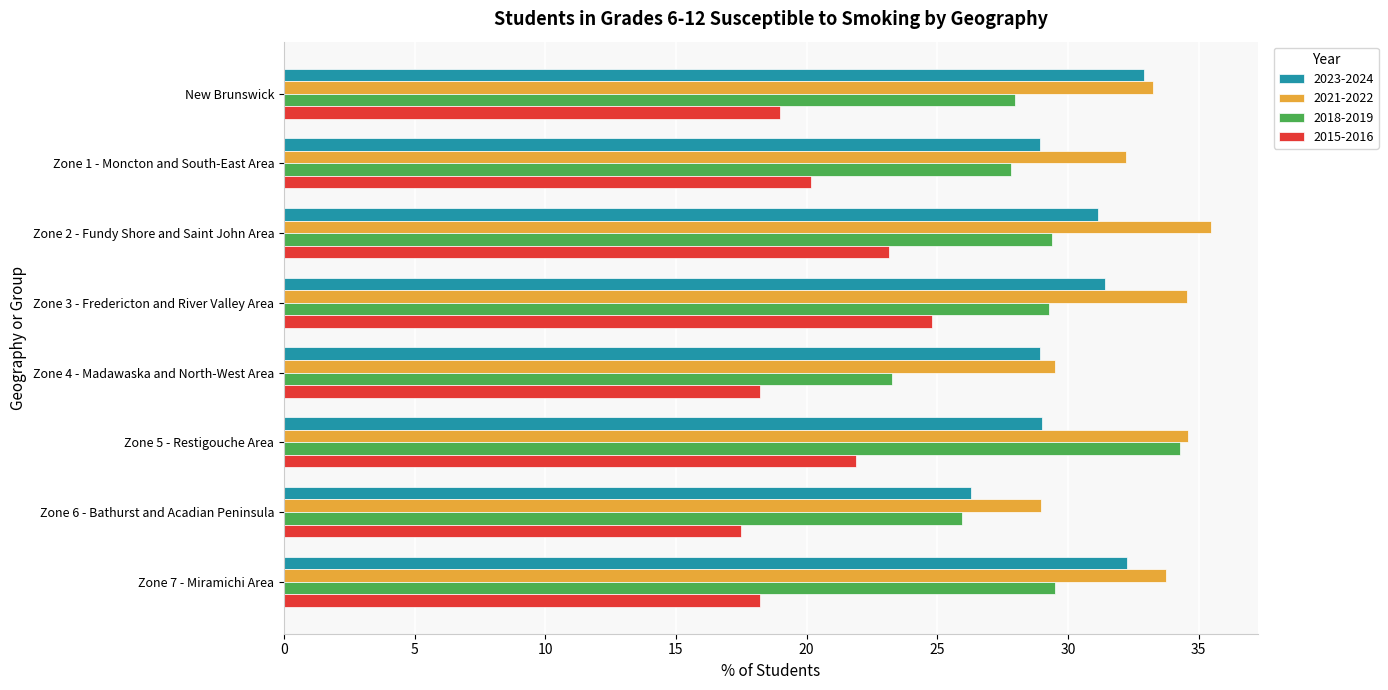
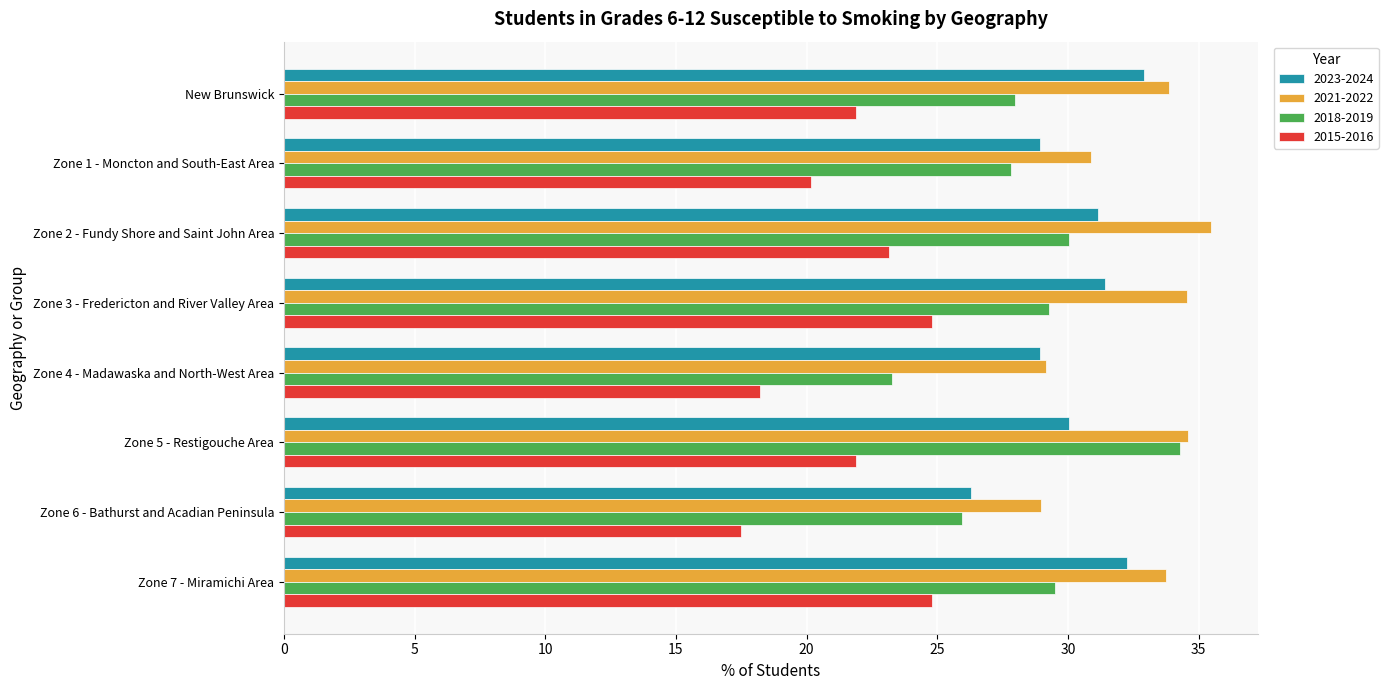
  {
    "2023-2024": {
      "New Brunswick": 32.9,
      "Zone 1 - Moncton and South-East Area": 28.9,
      "Zone 2 - Fundy Shore and Saint John Area": 31.2,
      "Zone 3 - Fredericton and River Valley Area": 31.4,
      "Zone 4 - Madawaska and North-West Area": 28.9,
-     "Zone 5 - Restigouche Area": 29.0,
+     "Zone 5 - Restigouche Area": 30.0,
      "Zone 6 - Bathurst and Acadian Peninsula": 26.3,
      "Zone 7 - Miramichi Area": 32.3
    },
    "2021-2022": {
-     "New Brunswick": 33.3,
-     "Zone 1 - Moncton and South-East Area": 32.2,
+     "New Brunswick": 33.9,
+     "Zone 1 - Moncton and South-East Area": 30.9,
      "Zone 2 - Fundy Shore and Saint John Area": 35.5,
      "Zone 3 - Fredericton and River Valley Area": 34.5,
-     "Zone 4 - Madawaska and North-West Area": 29.5,
+     "Zone 4 - Madawaska and North-West Area": 29.2,
      "Zone 5 - Restigouche Area": 34.6,
      "Zone 6 - Bathurst and Acadian Peninsula": 29.0,
      "Zone 7 - Miramichi Area": 33.8
    },
    "2018-2019": {
      "New Brunswick": 28.0,
      "Zone 1 - Moncton and South-East Area": 27.8,
-     "Zone 2 - Fundy Shore and Saint John Area": 29.4,
+     "Zone 2 - Fundy Shore and Saint John Area": 30.1,
      "Zone 3 - Fredericton and River Valley Area": 29.3,
      "Zone 4 - Madawaska and North-West Area": 23.3,
      "Zone 5 - Restigouche Area": 34.3,
      "Zone 6 - Bathurst and Acadian Peninsula": 26.0,
      "Zone 7 - Miramichi Area": 29.5
    },
    "2015-2016": {
-     "New Brunswick": 19.0,
+     "New Brunswick": 21.9,
      "Zone 1 - Moncton and South-East Area": 20.2,
      "Zone 2 - Fundy Shore and Saint John Area": 23.2,
      "Zone 3 - Fredericton and River Valley Area": 24.8,
      "Zone 4 - Madawaska and North-West Area": 18.2,
      "Zone 5 - Restigouche Area": 21.9,
      "Zone 6 - Bathurst and Acadian Peninsula": 17.5,
-     "Zone 7 - Miramichi Area": 18.2
+     "Zone 7 - Miramichi Area": 24.8
    }
  }
